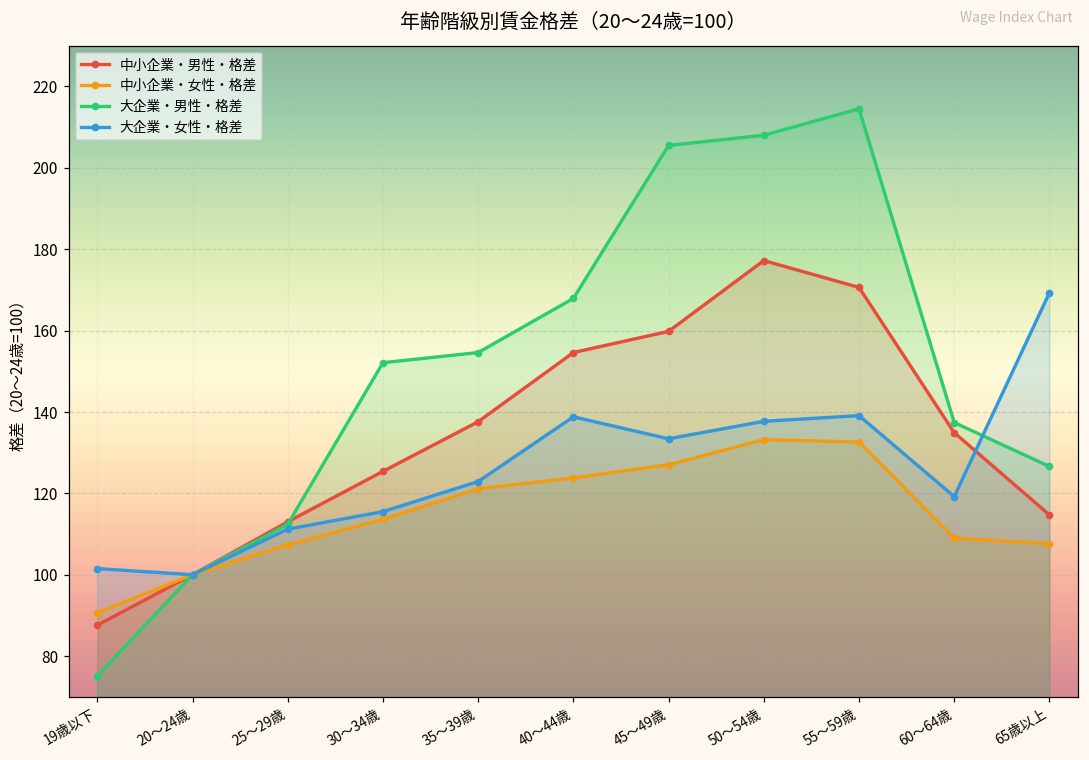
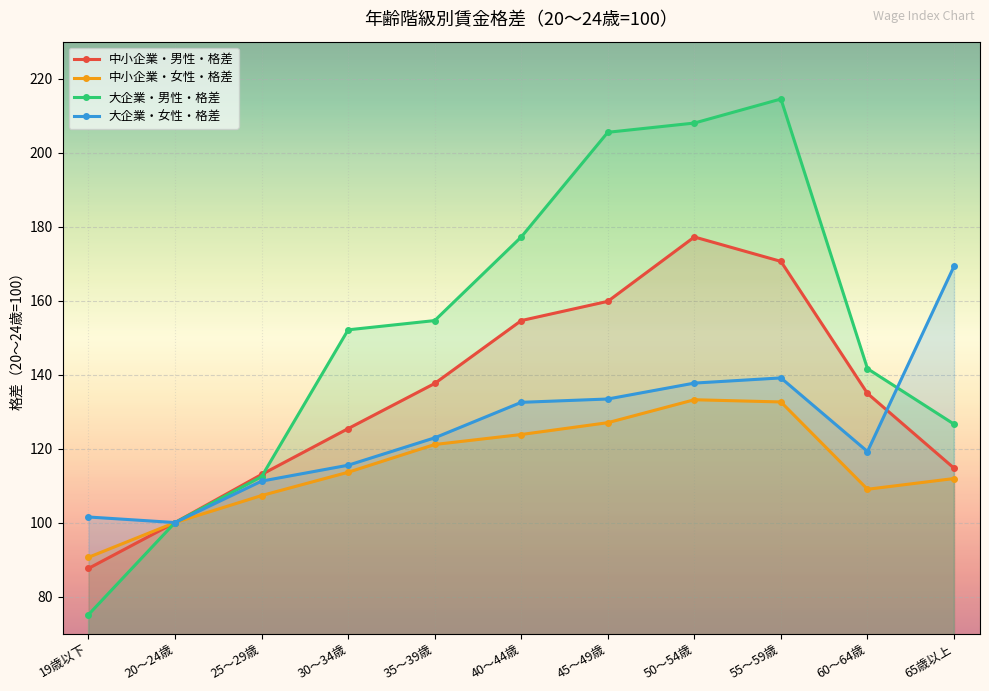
  {
    "中小企業・男性・格差": {
      "19歳以下": 88,
      "30～34歳": 125,
      "35～39歳": 138,
      "40～44歳": 155,
      "45～49歳": 160,
      "50～54歳": 177,
      "55～59歳": 171,
      "60～64歳": 135,
      "65歳以上": 115
    },
    "中小企業・女性・格差": {
      "19歳以下": 91,
      "25～29歳": 107,
      "30～34歳": 114,
      "35～39歳": 121,
      "40～44歳": 124,
      "45～49歳": 127,
      "50～54歳": 133,
      "55～59歳": 133,
      "60～64歳": 109,
-     "65歳以上": 108
+     "65歳以上": 112
    },
    "大企業・男性・格差": {
      "19歳以下": 75,
      "30～34歳": 152,
      "35～39歳": 155,
-     "40～44歳": 168,
+     "40～44歳": 177,
      "45～49歳": 206,
      "50～54歳": 208,
      "55～59歳": 215,
-     "60～64歳": 137,
+     "60～64歳": 142,
      "65歳以上": 127
    },
    "大企業・女性・格差": {
      "19歳以下": 102,
      "25～29歳": 111,
      "30～34歳": 116,
      "35～39歳": 123,
-     "40～44歳": 139,
+     "40～44歳": 133,
      "45～49歳": 133,
      "50～54歳": 138,
      "55～59歳": 139,
      "60～64歳": 119,
      "65歳以上": 169
    }
  }
